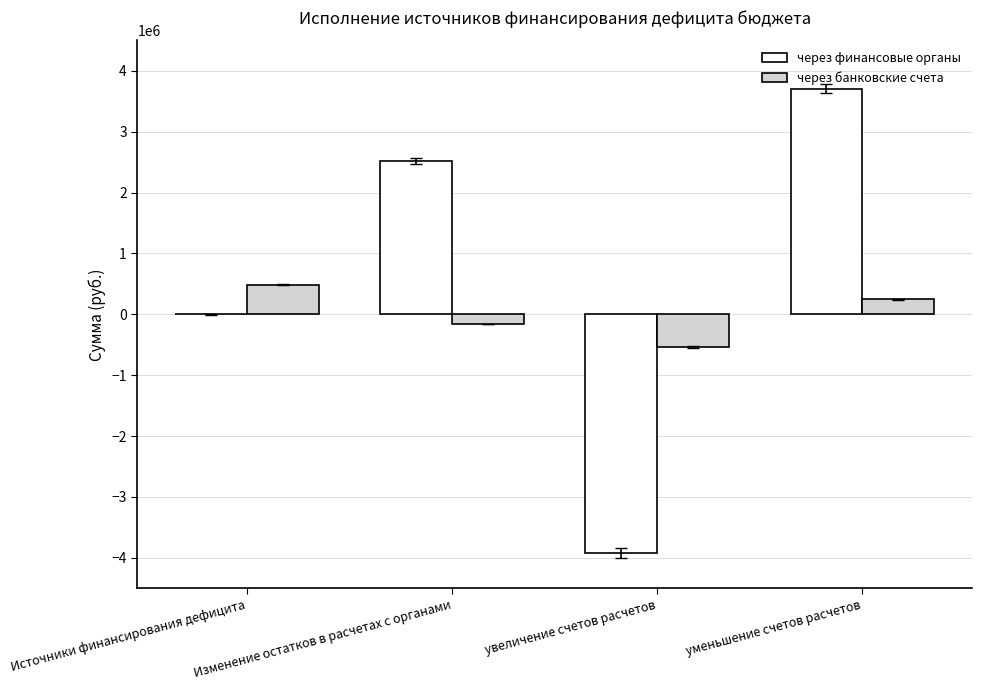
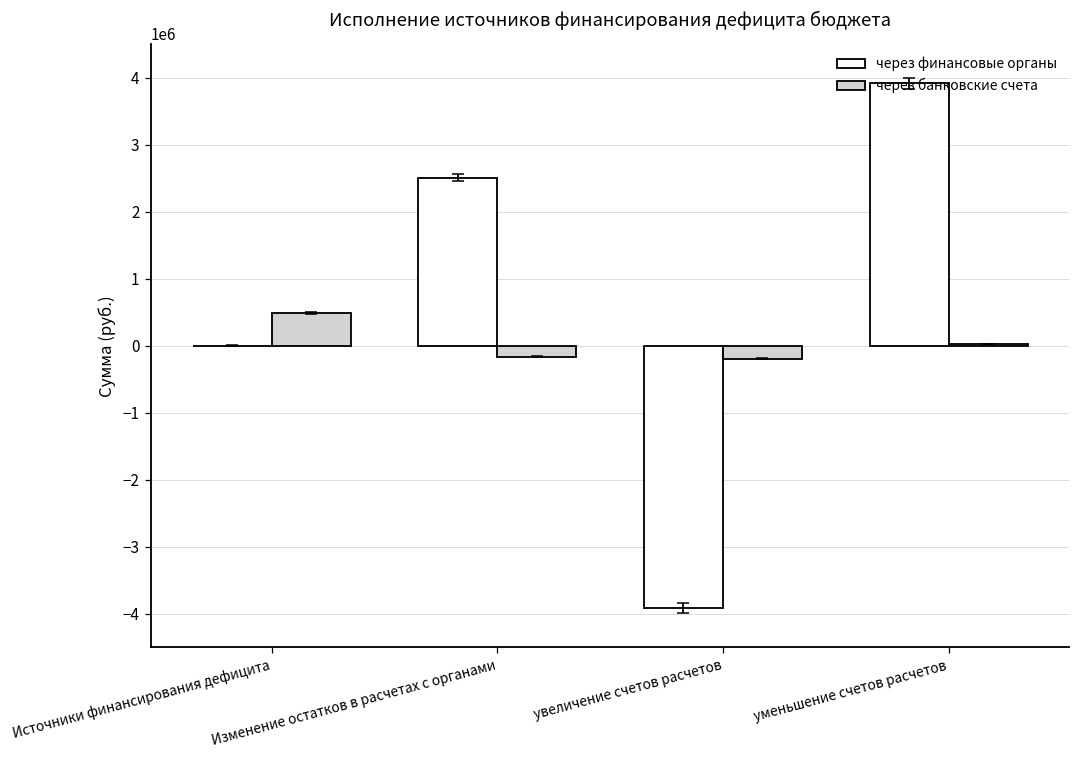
  {
    "через финансовые органы": {
      "Источники финансирования дефицита": 0,
      "Изменение остатков в расчетах с органами": 2500000,
      "увеличение счетов расчетов": -3900000,
-     "уменьшение счетов расчетов": 3700000
+     "уменьшение счетов расчетов": 3900000
    },
    "через банковские счета": {
      "Источники финансирования дефицита": 500000,
      "Изменение остатков в расчетах с органами": -200000,
-     "увеличение счетов расчетов": -500000,
-     "уменьшение счетов расчетов": 200000
+     "увеличение счетов расчетов": -200000,
+     "уменьшение счетов расчетов": 0
    }
  }
